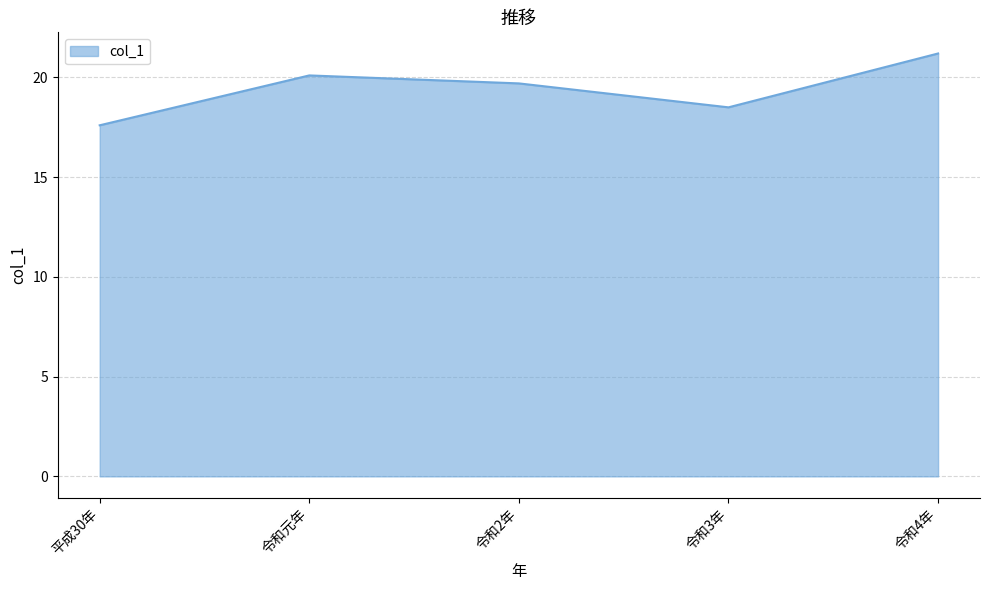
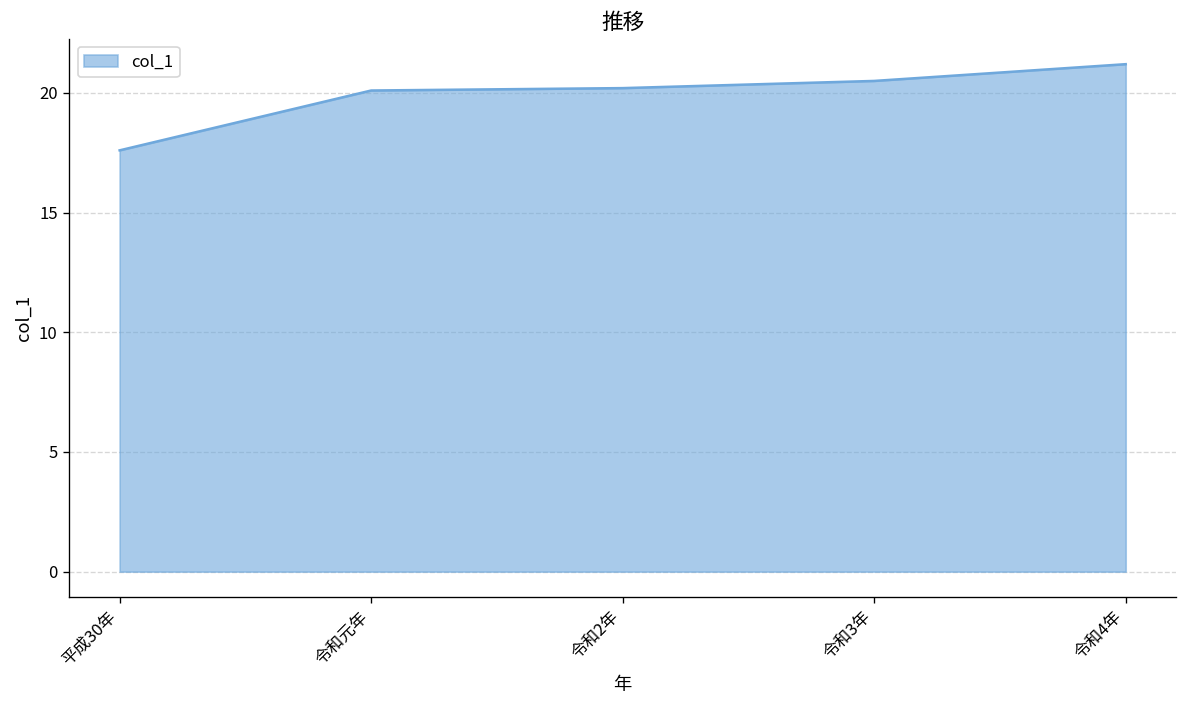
  {
    "平成30年": 17.6,
    "令和元年": 20.1,
-   "令和2年": 19.7,
-   "令和3年": 18.5,
+   "令和2年": 20.2,
+   "令和3年": 20.5,
    "令和4年": 21.2
  }
